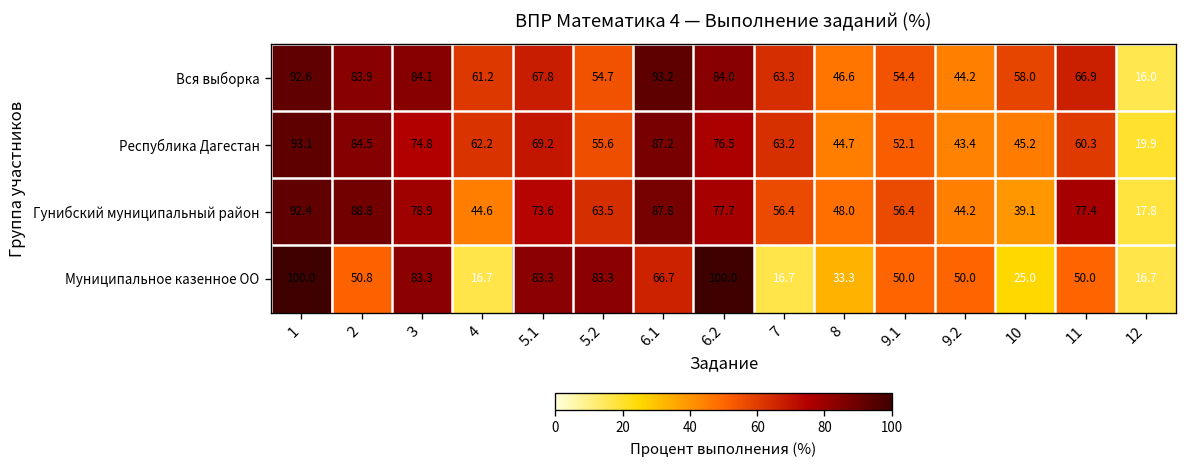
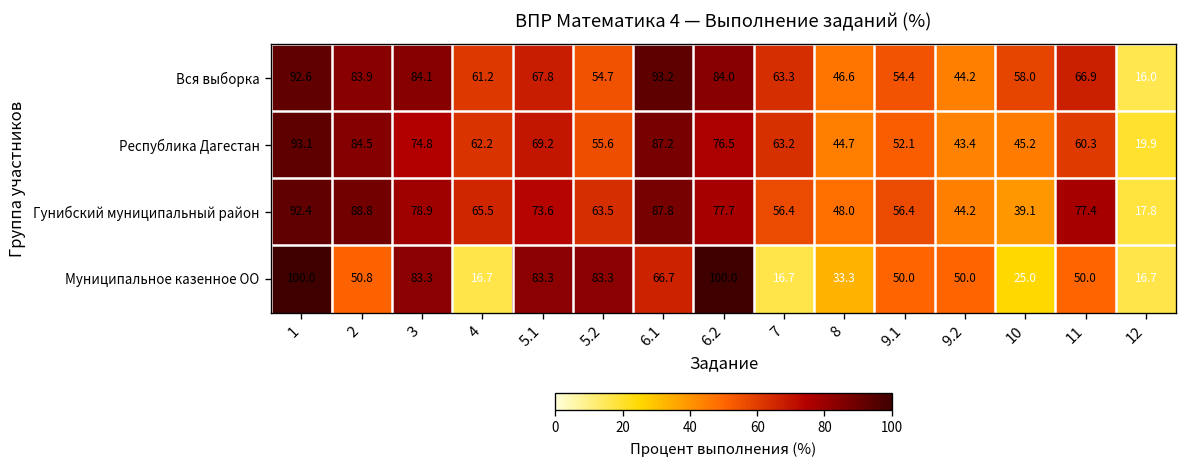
  {
    "Вся выборка": {
      "1": 92.6,
      "2": 83.9,
      "3": 84.1,
      "4": 61.2,
      "5.1": 67.8,
      "5.2": 54.7,
      "6.1": 93.2,
      "6.2": 84.0,
      "7": 63.3,
      "8": 46.6,
      "9.1": 54.4,
      "9.2": 44.2,
      "10": 58.0,
      "11": 66.9,
      "12": 16.0
    },
    "Республика Дагестан": {
      "1": 93.1,
      "2": 84.5,
      "3": 74.8,
      "4": 62.2,
      "5.1": 69.2,
      "5.2": 55.6,
      "6.1": 87.2,
      "6.2": 76.5,
      "7": 63.2,
      "8": 44.7,
      "9.1": 52.1,
      "9.2": 43.4,
      "10": 45.2,
      "11": 60.3,
      "12": 19.9
    },
    "Гунибский муниципальный район": {
      "1": 92.4,
      "2": 88.8,
      "3": 78.9,
-     "4": 44.6,
+     "4": 65.5,
      "5.1": 73.6,
      "5.2": 63.5,
      "6.1": 87.8,
      "6.2": 77.7,
      "7": 56.4,
      "8": 48.0,
      "9.1": 56.4,
      "9.2": 44.2,
      "10": 39.1,
      "11": 77.4,
      "12": 17.8
    },
    "Муниципальное казенное ОО": {
      "1": 100.0,
      "2": 50.8,
      "3": 83.3,
      "4": 16.7,
      "5.1": 83.3,
      "5.2": 83.3,
      "6.1": 66.7,
      "6.2": 100.0,
      "7": 16.7,
      "8": 33.3,
      "9.1": 50.0,
      "9.2": 50.0,
      "10": 25.0,
      "11": 50.0,
      "12": 16.7
    }
  }
